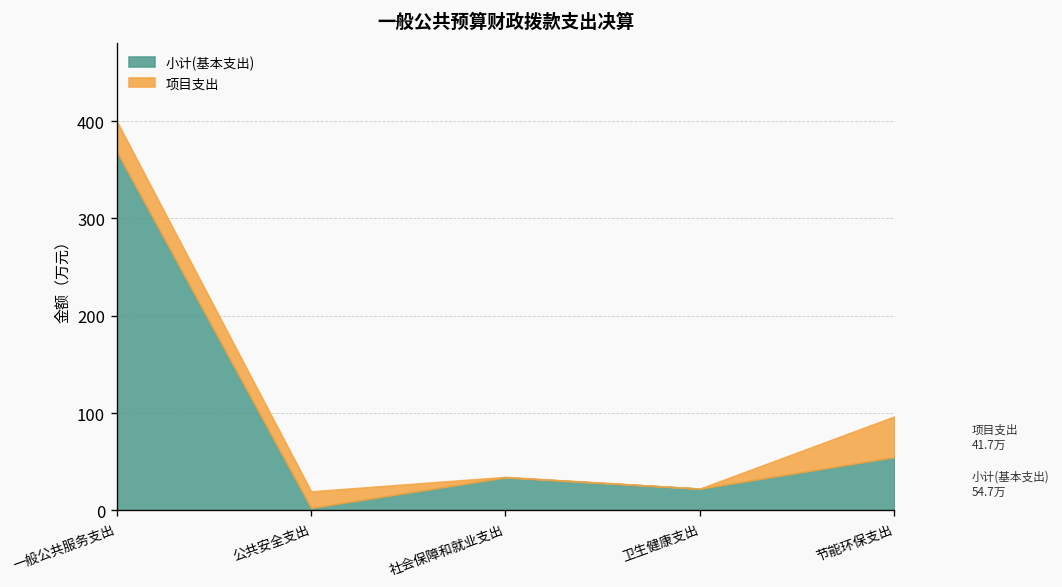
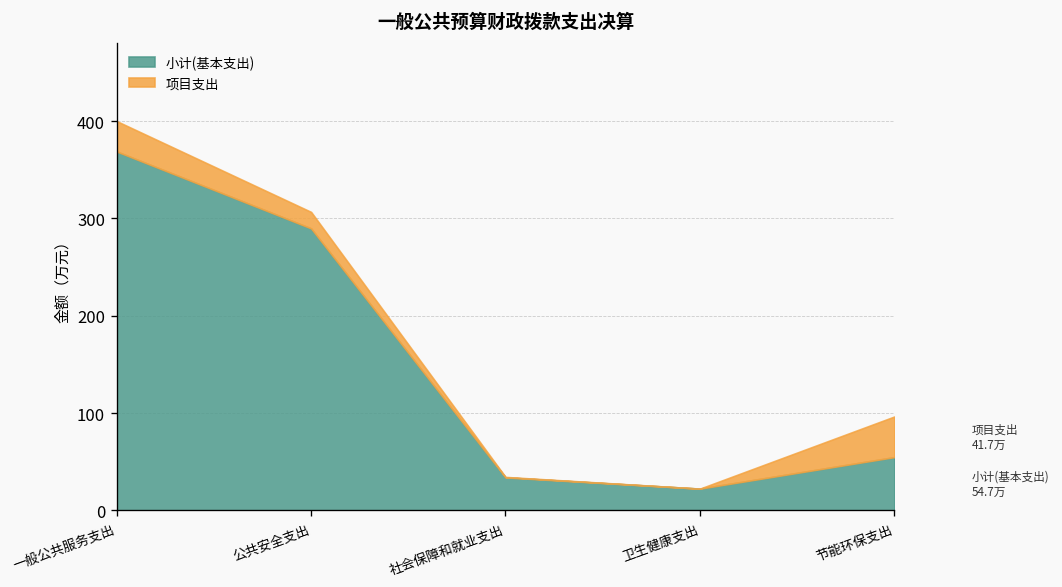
  {
    "小计(基本支出)": {
      "一般公共服务支出": 370,
-     "公共安全支出": 0,
+     "公共安全支出": 290,
      "节能环保支出": 50
    },
    "项目支出": {
      "一般公共服务支出": 30,
      "公共安全支出": 20,
      "节能环保支出": 40
    }
  }
